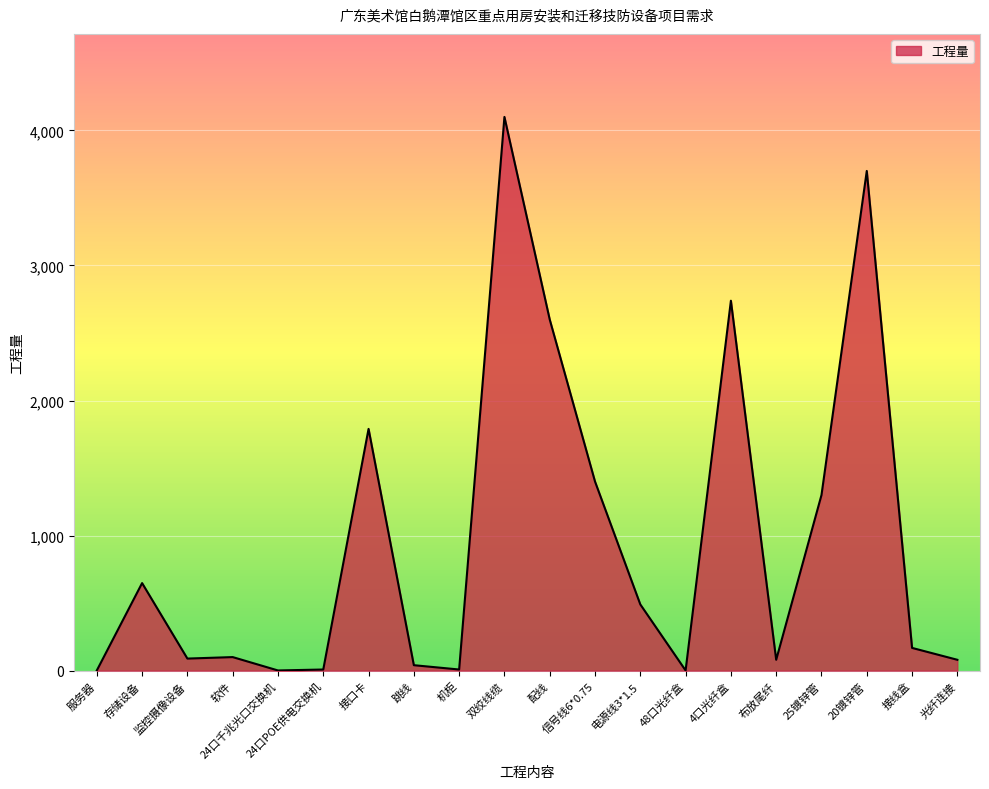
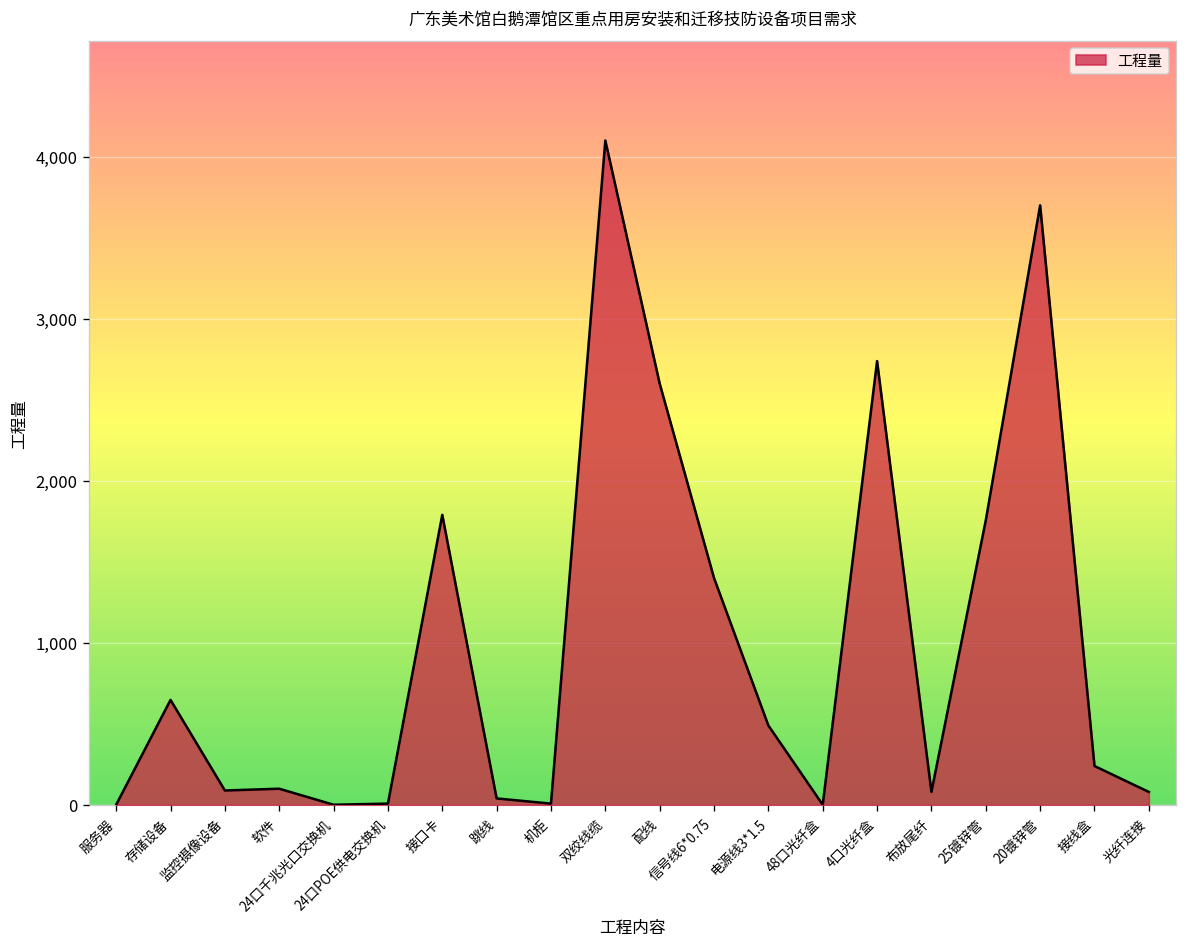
  {
    "服务器": "0",
    "存储设备": "650",
    "监控摄像设备": "90",
    "软件": "100",
    "24口千兆光口交换机": "0",
    "24口POE供电交换机": "10",
    "接口卡": "1,790",
    "跳线": "40",
    "机柜": "10",
    "双绞线缆": "4,100",
    "配线": "2,600",
    "信号线6*0.75": "1,400",
    "电源线3*1.5": "490",
    "48口光纤盒": "0",
    "4口光纤盒": "2,740",
    "布放尾纤": "80",
-   "25镀锌管": "1,300",
+   "25镀锌管": "1,760",
    "20镀锌管": "3,700",
-   "接线盒": "170",
+   "接线盒": "240",
    "光纤连接": "80"
  }
